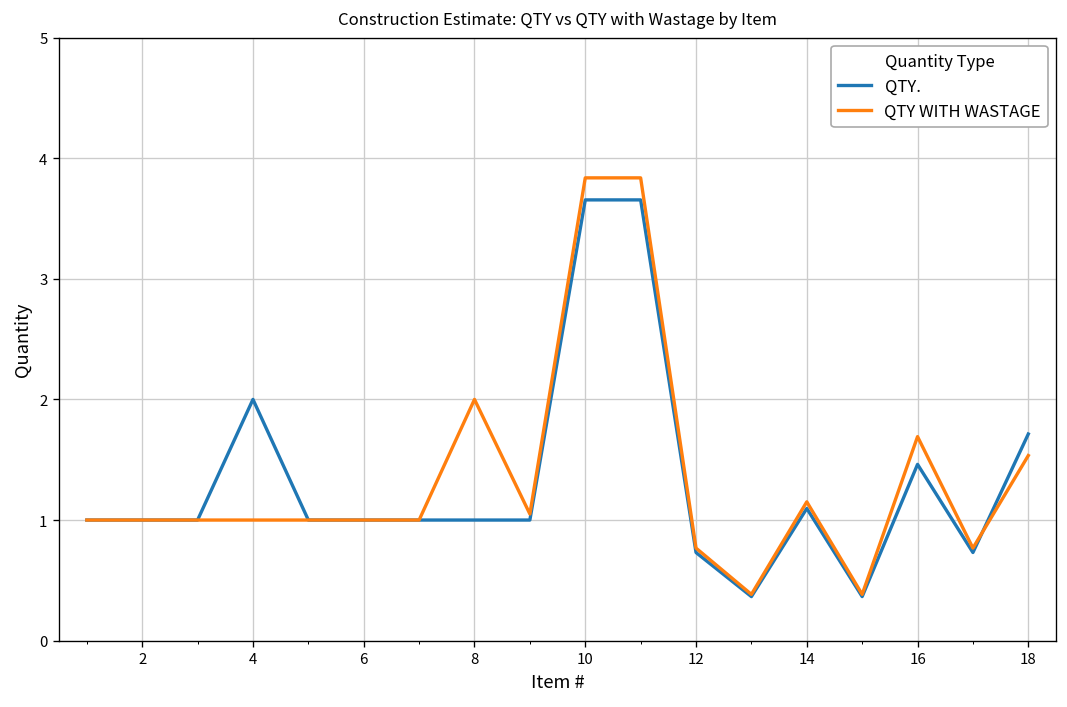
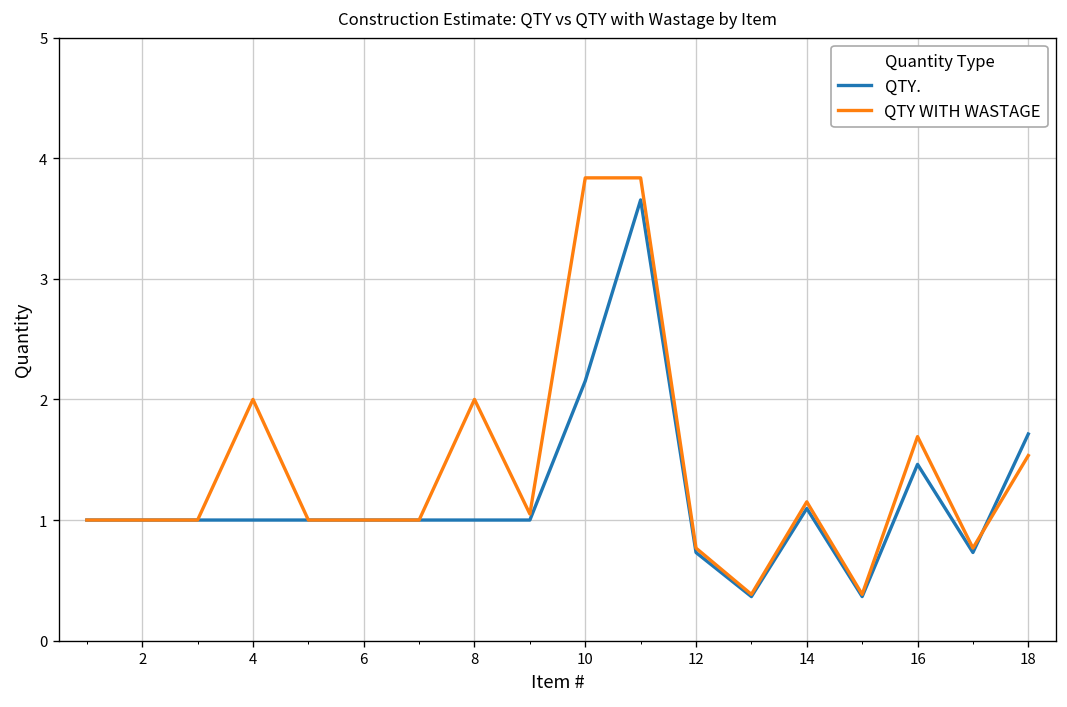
  {
    "QTY.": {
-     "4": 2,
+     "4": 1,
      "8": 1.00,
-     "10": 3.65,
+     "10": 2.15,
      "12": 0.73,
      "14": 1.10,
      "16": 1.46,
      "18": 1.71
    },
    "QTY WITH WASTAGE": {
-     "4": 1,
+     "4": 2,
      "8": 2,
      "10": 3.84,
      "12": 0.77,
      "14": 1.15,
      "16": 1.69,
      "18": 1.53
    }
  }
